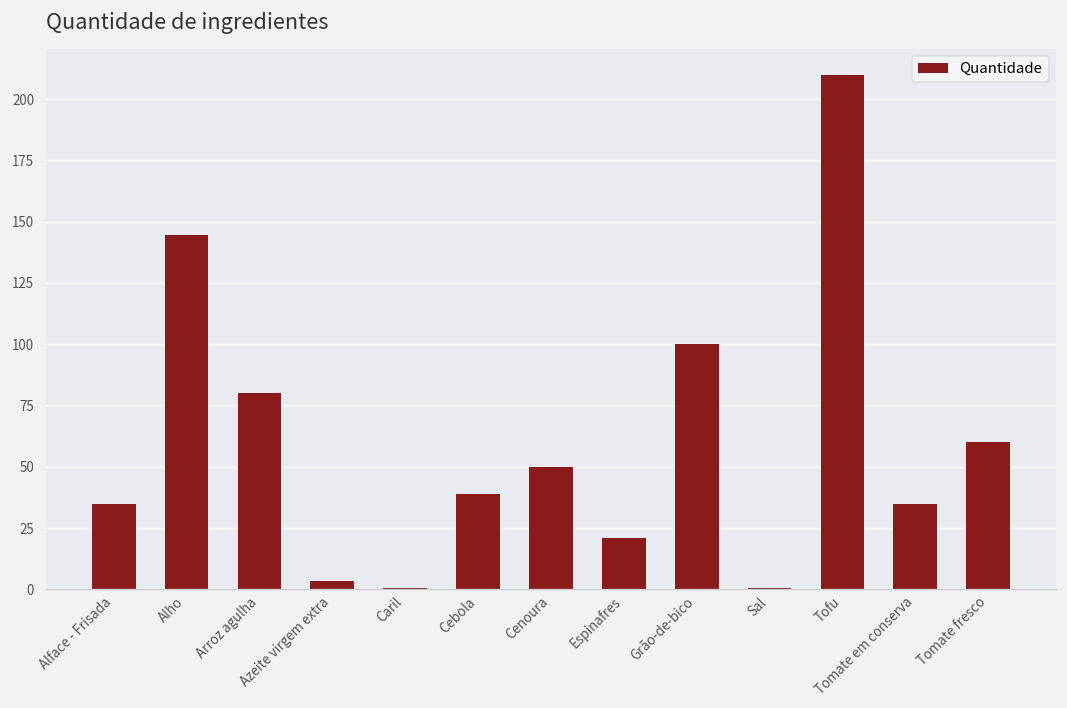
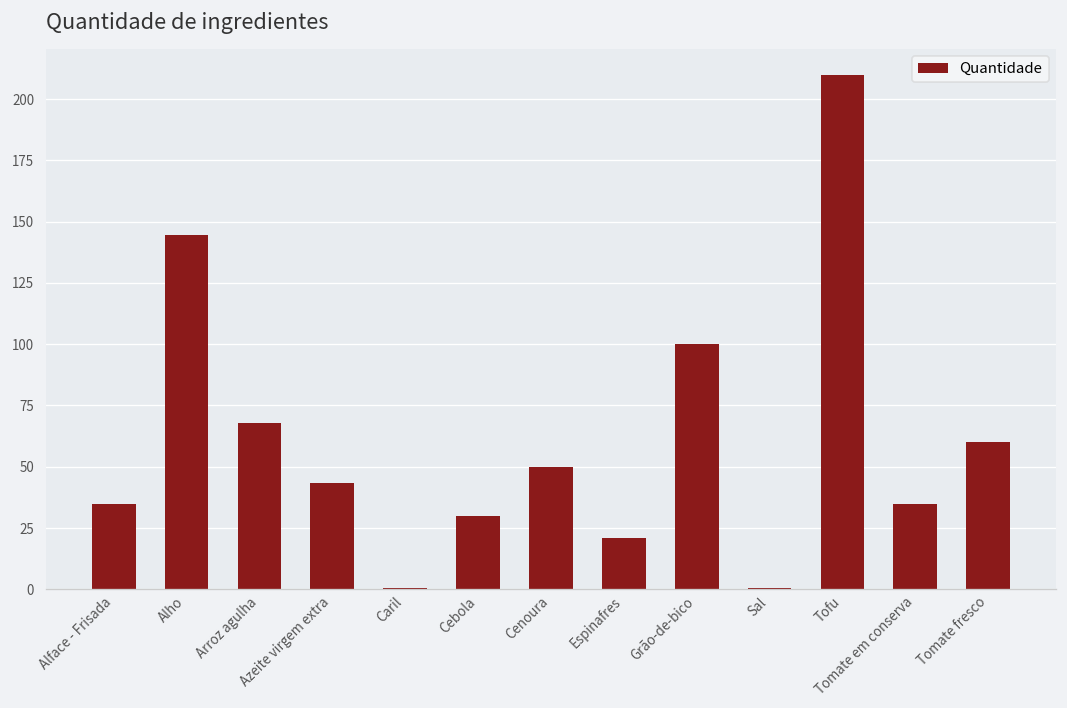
  {
    "Alface - Frisada": 35,
    "Alho": 144,
-   "Arroz agulha": 80,
-   "Azeite virgem extra": 4,
-   "Cebola": 39,
+   "Arroz agulha": 68,
+   "Azeite virgem extra": 43,
+   "Cebola": 30,
    "Cenoura": 50,
    "Espinafres": 21,
    "Grão-de-bico": 100,
    "Tofu": 210,
    "Tomate em conserva": 35,
    "Tomate fresco": 60
  }
